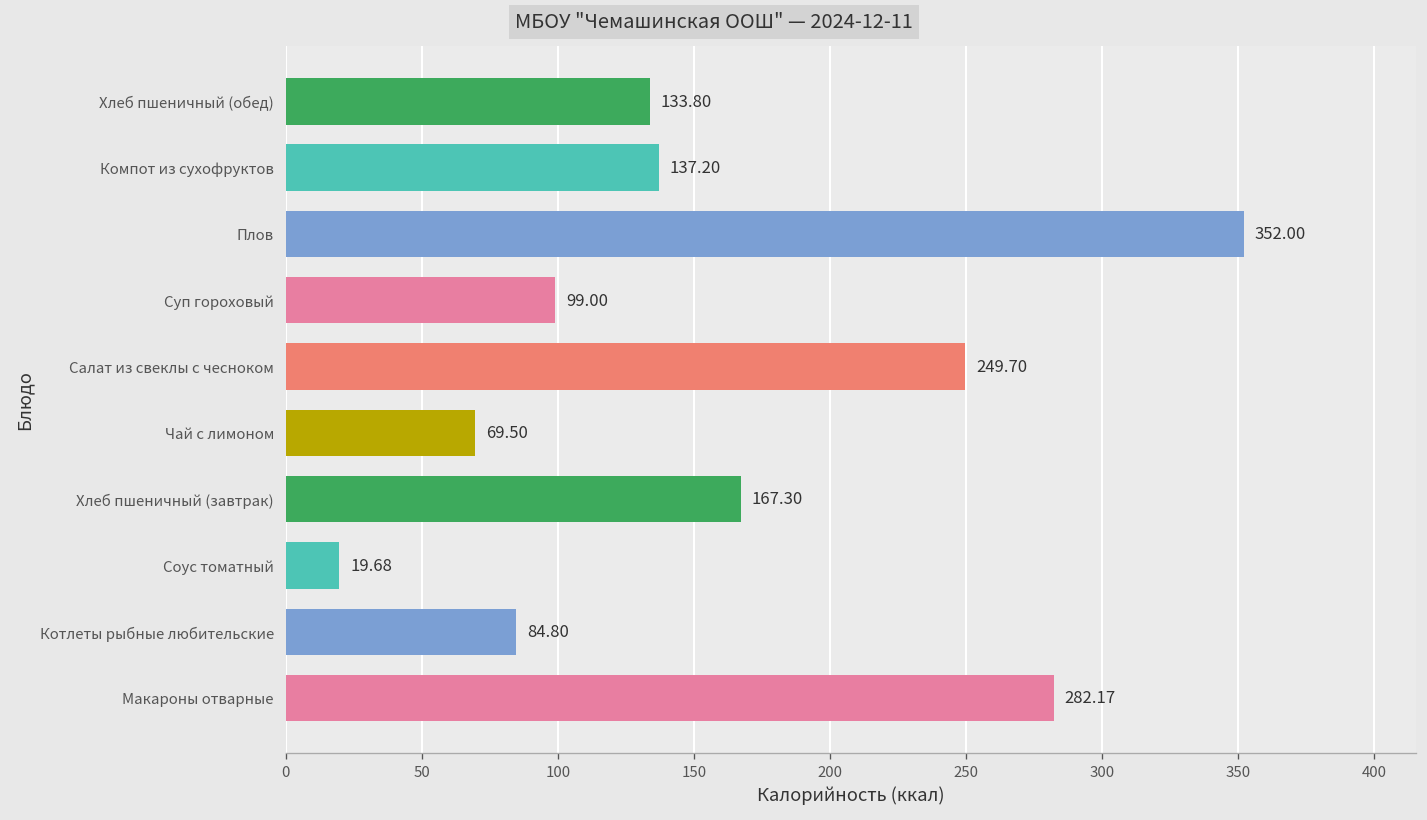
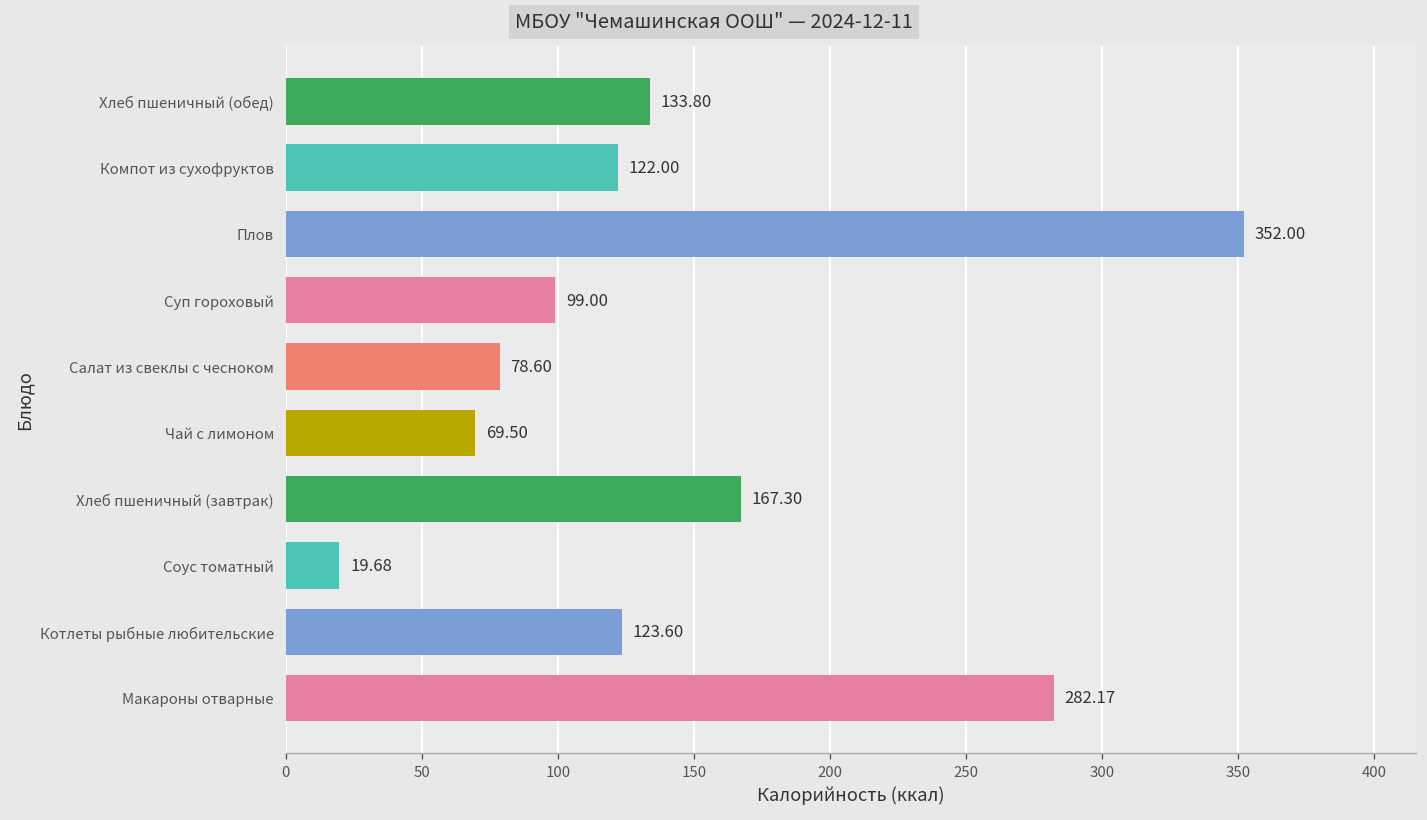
  {
    "Хлеб пшеничный (обед)": 133.80,
-   "Компот из сухофруктов": 137.20,
+   "Компот из сухофруктов": 122.00,
    "Плов": 352.00,
    "Суп гороховый": 99.00,
-   "Салат из свеклы с чесноком": 249.70,
+   "Салат из свеклы с чесноком": 78.60,
    "Чай с лимоном": 69.50,
    "Хлеб пшеничный (завтрак)": 167.30,
    "Соус томатный": 19.68,
-   "Котлеты рыбные любительские": 84.80,
+   "Котлеты рыбные любительские": 123.60,
    "Макароны отварные": 282.17
  }
